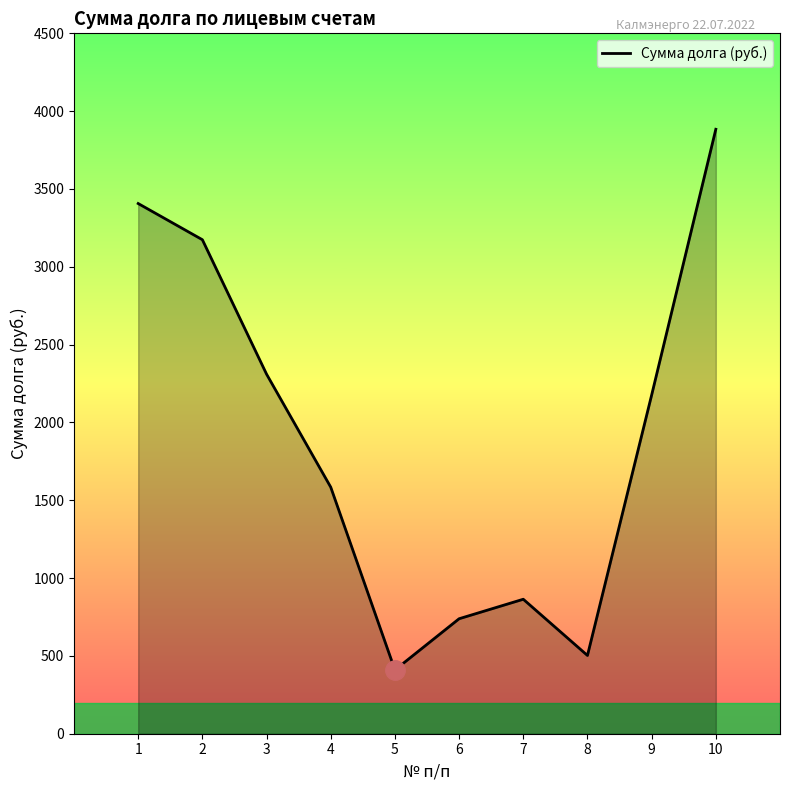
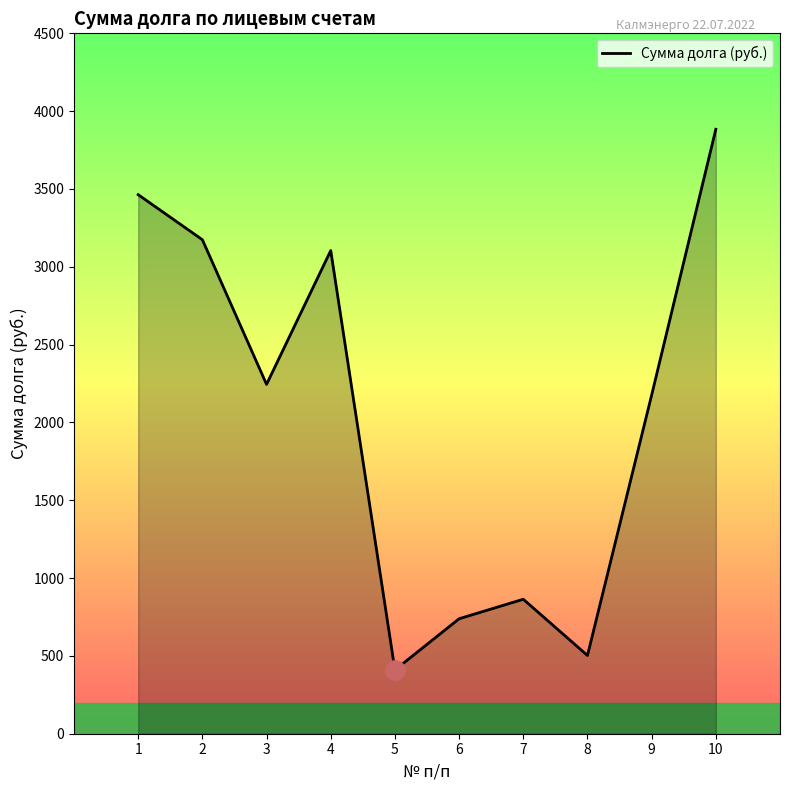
  {
    "Сумма долга (руб.)": {
-     "1": 3410,
+     "1": 3460,
      "2": 3170,
-     "3": 2310,
-     "4": 1580,
+     "3": 2240,
+     "4": 3100,
      "6": 740,
      "7": 860,
      "8": 500,
      "9": 2180,
      "10": 3880
    }
  }
